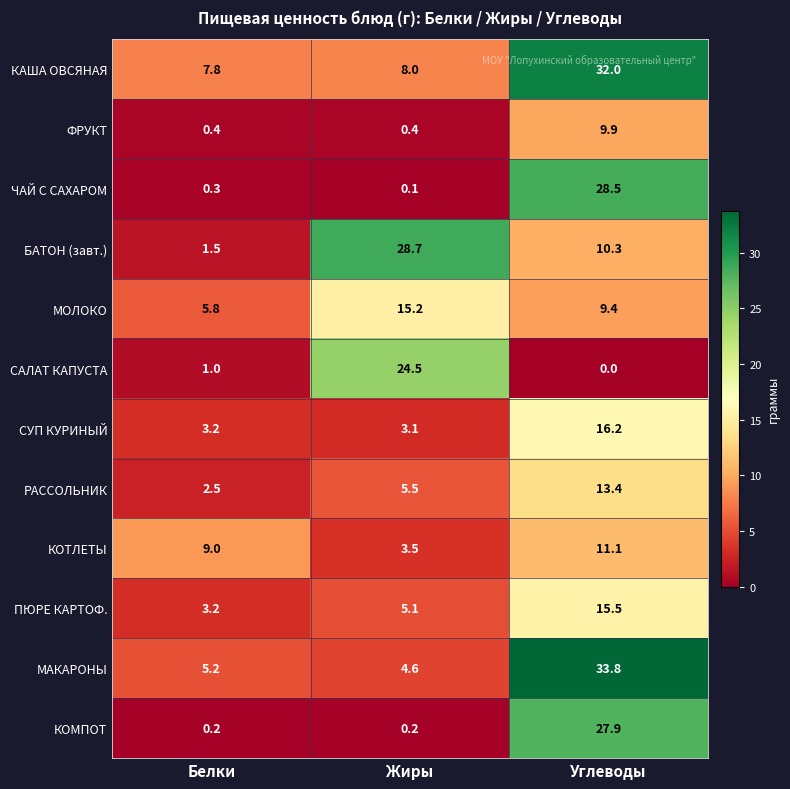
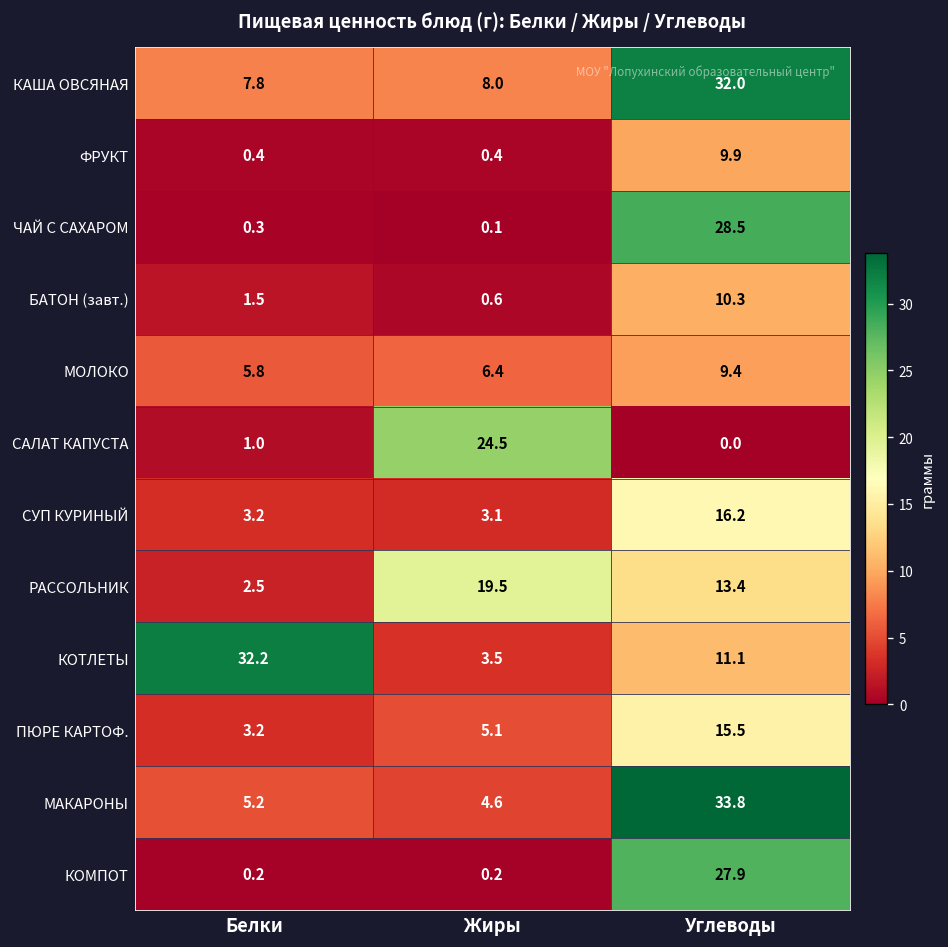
  {
    "КАША ОВСЯНАЯ": {
      "Белки": 7.8,
      "Жиры": 8.0
    },
    "ФРУКТ": {
      "Белки": 0.4,
      "Жиры": 0.4,
      "Углеводы": 9.9
    },
    "ЧАЙ С САХАРОМ": {
      "Белки": 0.3,
      "Жиры": 0.1,
      "Углеводы": 28.5
    },
    "БАТОН (завт.)": {
      "Белки": 1.5,
-     "Жиры": 28.7,
+     "Жиры": 0.6,
      "Углеводы": 10.3
    },
    "МОЛОКО": {
      "Белки": 5.8,
-     "Жиры": 15.2,
+     "Жиры": 6.4,
      "Углеводы": 9.4
    },
    "САЛАТ КАПУСТА": {
      "Белки": 1.0,
      "Жиры": 24.5,
      "Углеводы": 0.0
    },
    "СУП КУРИНЫЙ": {
      "Белки": 3.2,
      "Жиры": 3.1,
      "Углеводы": 16.2
    },
    "РАССОЛЬНИК": {
      "Белки": 2.5,
-     "Жиры": 5.5,
+     "Жиры": 19.5,
      "Углеводы": 13.4
    },
    "КОТЛЕТЫ": {
-     "Белки": 9.0,
+     "Белки": 32.2,
      "Жиры": 3.5,
      "Углеводы": 11.1
    },
    "ПЮРЕ КАРТОФ.": {
      "Белки": 3.2,
      "Жиры": 5.1,
      "Углеводы": 15.5
    },
    "МАКАРОНЫ": {
      "Белки": 5.2,
      "Жиры": 4.6,
      "Углеводы": 33.8
    },
    "КОМПОТ": {
      "Белки": 0.2,
      "Жиры": 0.2,
      "Углеводы": 27.9
    }
  }
